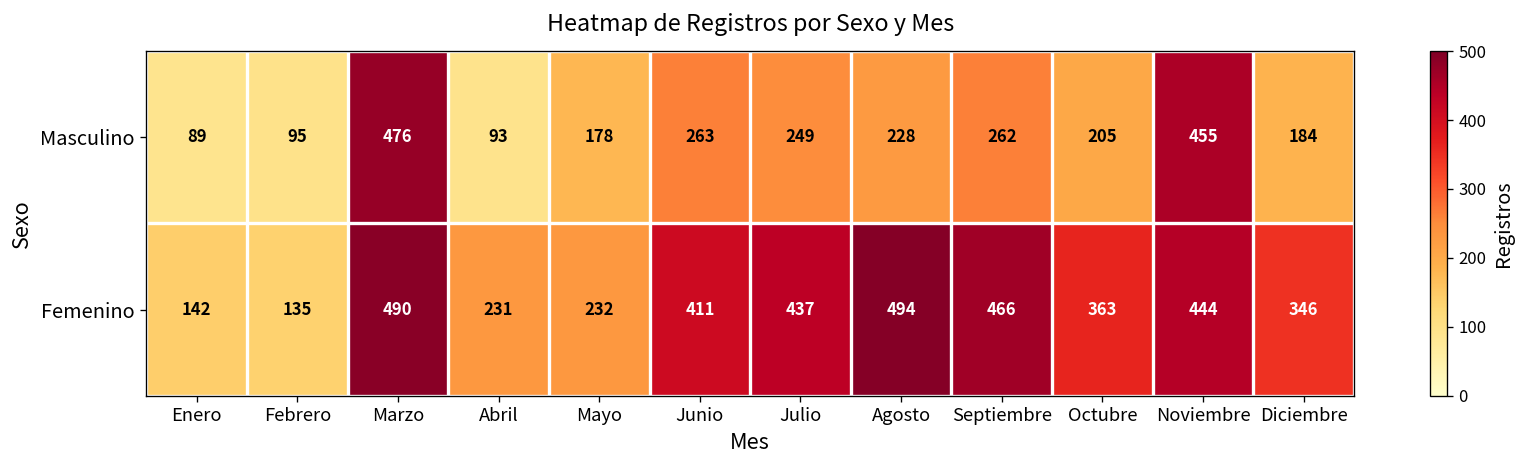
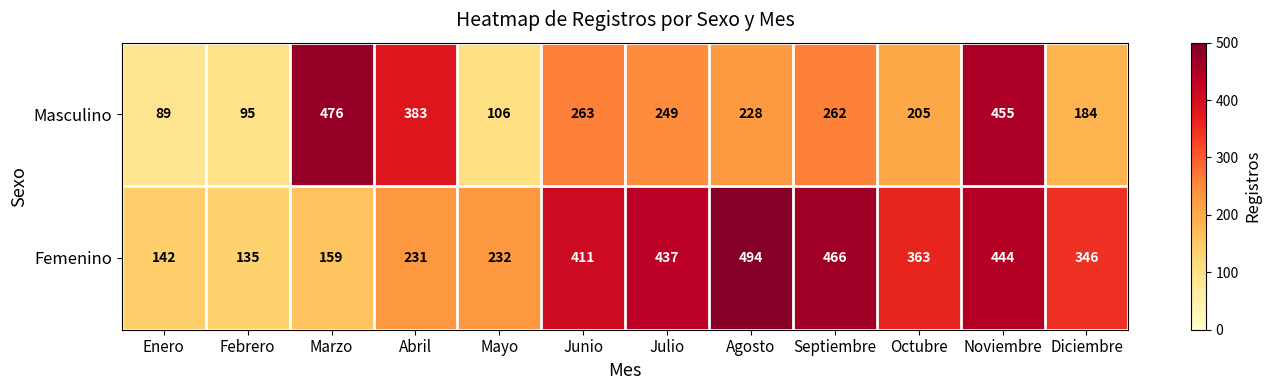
  {
    "Masculino": {
      "Enero": 89,
      "Febrero": 95,
      "Marzo": 476,
-     "Abril": 93,
-     "Mayo": 178,
+     "Abril": 383,
+     "Mayo": 106,
      "Junio": 263,
      "Julio": 249,
      "Agosto": 228,
      "Septiembre": 262,
      "Octubre": 205,
      "Noviembre": 455,
      "Diciembre": 184
    },
    "Femenino": {
      "Enero": 142,
      "Febrero": 135,
-     "Marzo": 490,
+     "Marzo": 159,
      "Abril": 231,
      "Mayo": 232,
      "Junio": 411,
      "Julio": 437,
      "Agosto": 494,
      "Septiembre": 466,
      "Octubre": 363,
      "Noviembre": 444,
      "Diciembre": 346
    }
  }
